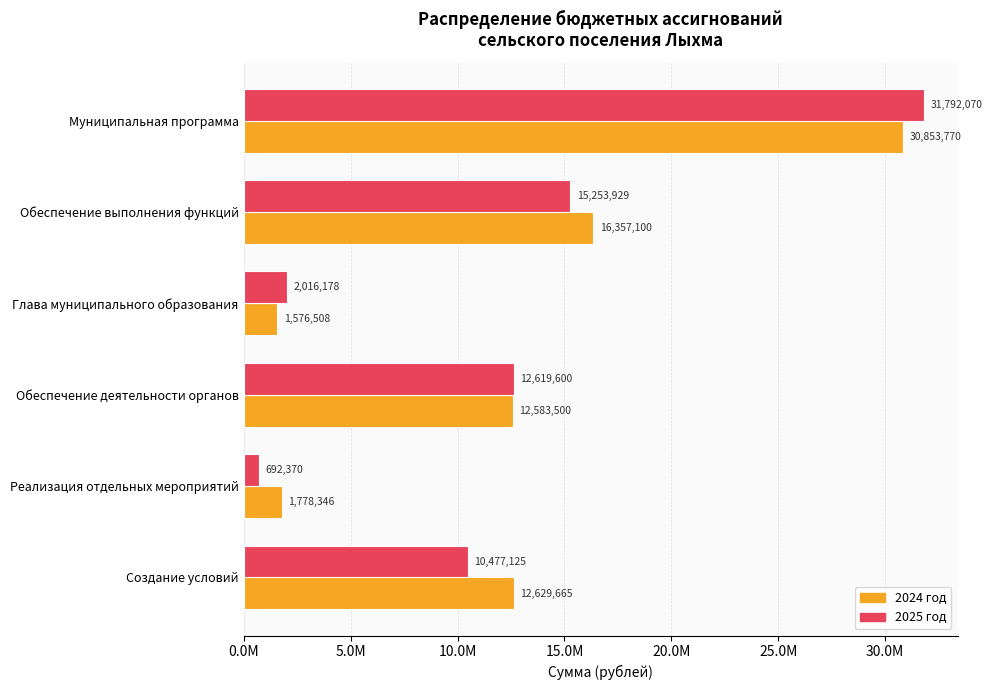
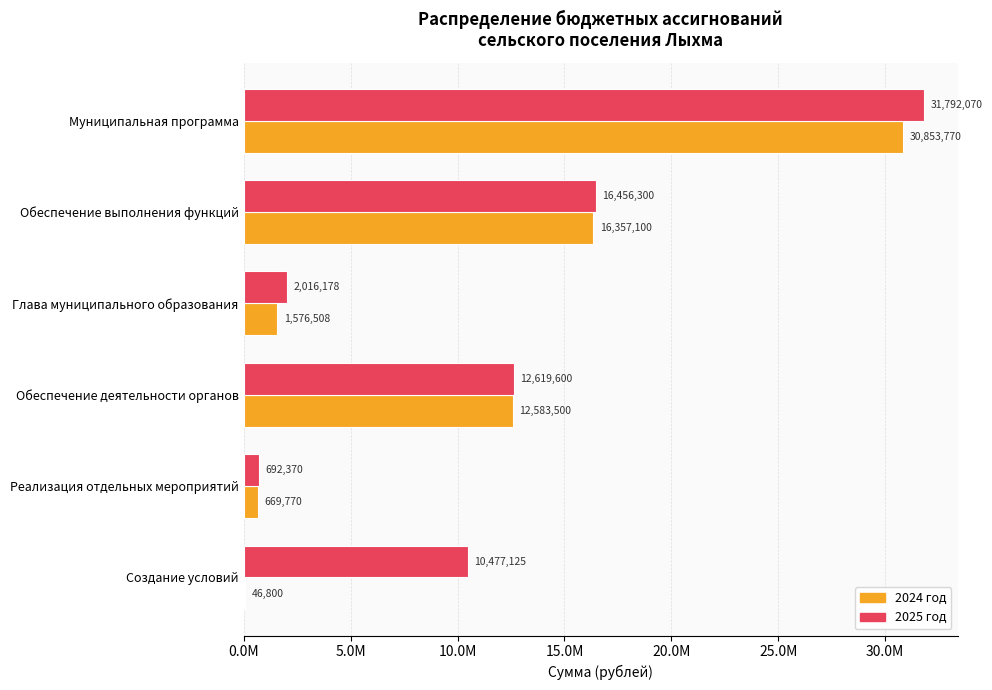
  {
    "2024 год": {
      "Муниципальная программа": "30,853,770",
      "Обеспечение выполнения функций": "16,357,100",
      "Глава муниципального образования": "1,576,508",
      "Обеспечение деятельности органов": "12,583,500",
-     "Реализация отдельных мероприятий": "1,778,346",
-     "Создание условий": "12,629,665"
+     "Реализация отдельных мероприятий": "669,770",
+     "Создание условий": "46,800"
    },
    "2025 год": {
      "Муниципальная программа": "31,792,070",
-     "Обеспечение выполнения функций": "15,253,929",
+     "Обеспечение выполнения функций": "16,456,300",
      "Глава муниципального образования": "2,016,178",
      "Обеспечение деятельности органов": "12,619,600",
      "Реализация отдельных мероприятий": "692,370",
      "Создание условий": "10,477,125"
    }
  }
